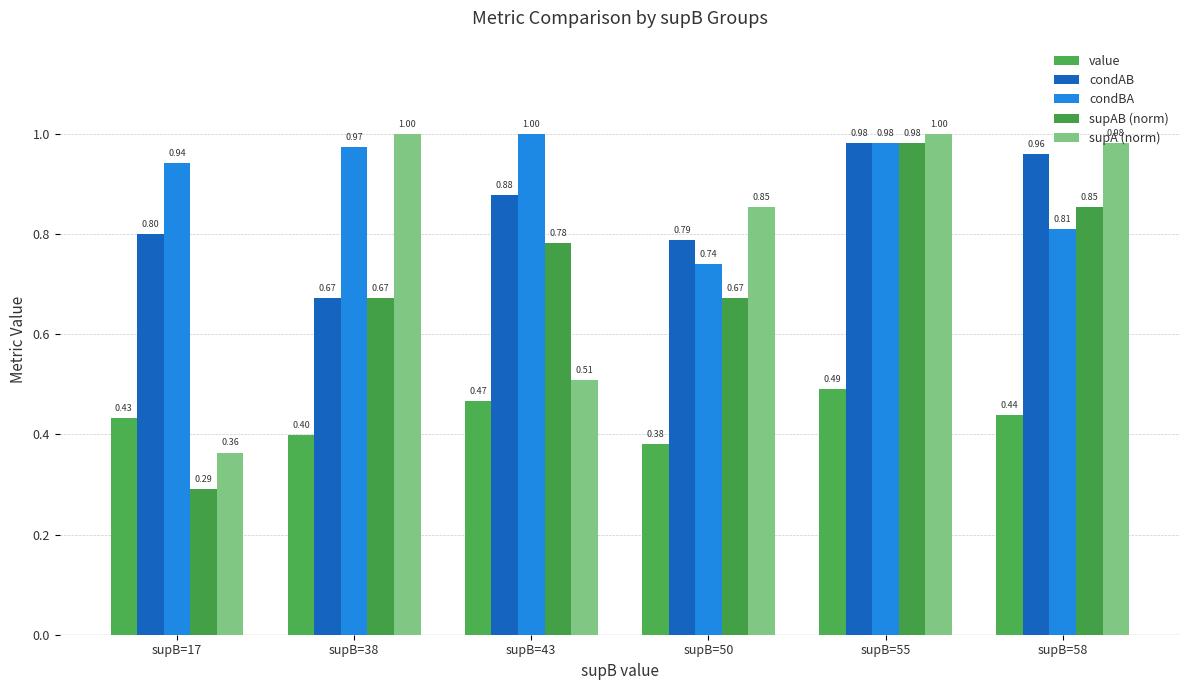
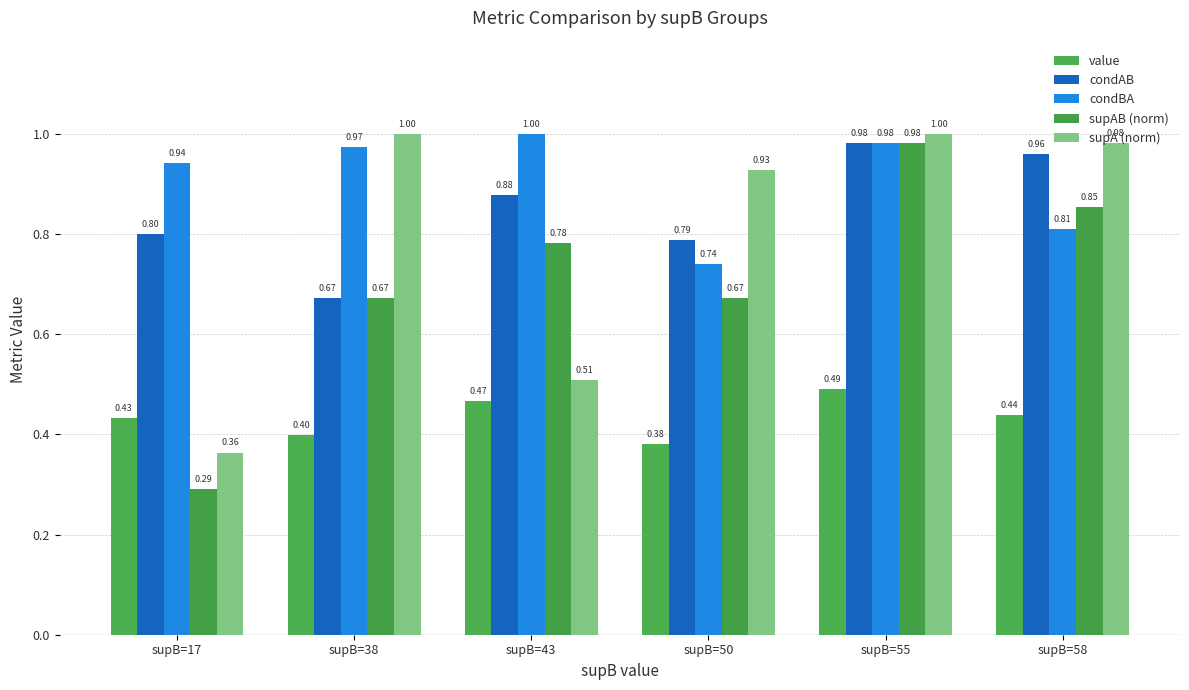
  {
    "supA (norm)": {
      "supB=17": 0.36,
      "supB=38": 1.00,
      "supB=43": 0.51,
-     "supB=50": 0.85,
+     "supB=50": 0.93,
      "supB=55": 1.00,
      "supB=58": 0.98
    }
  }
